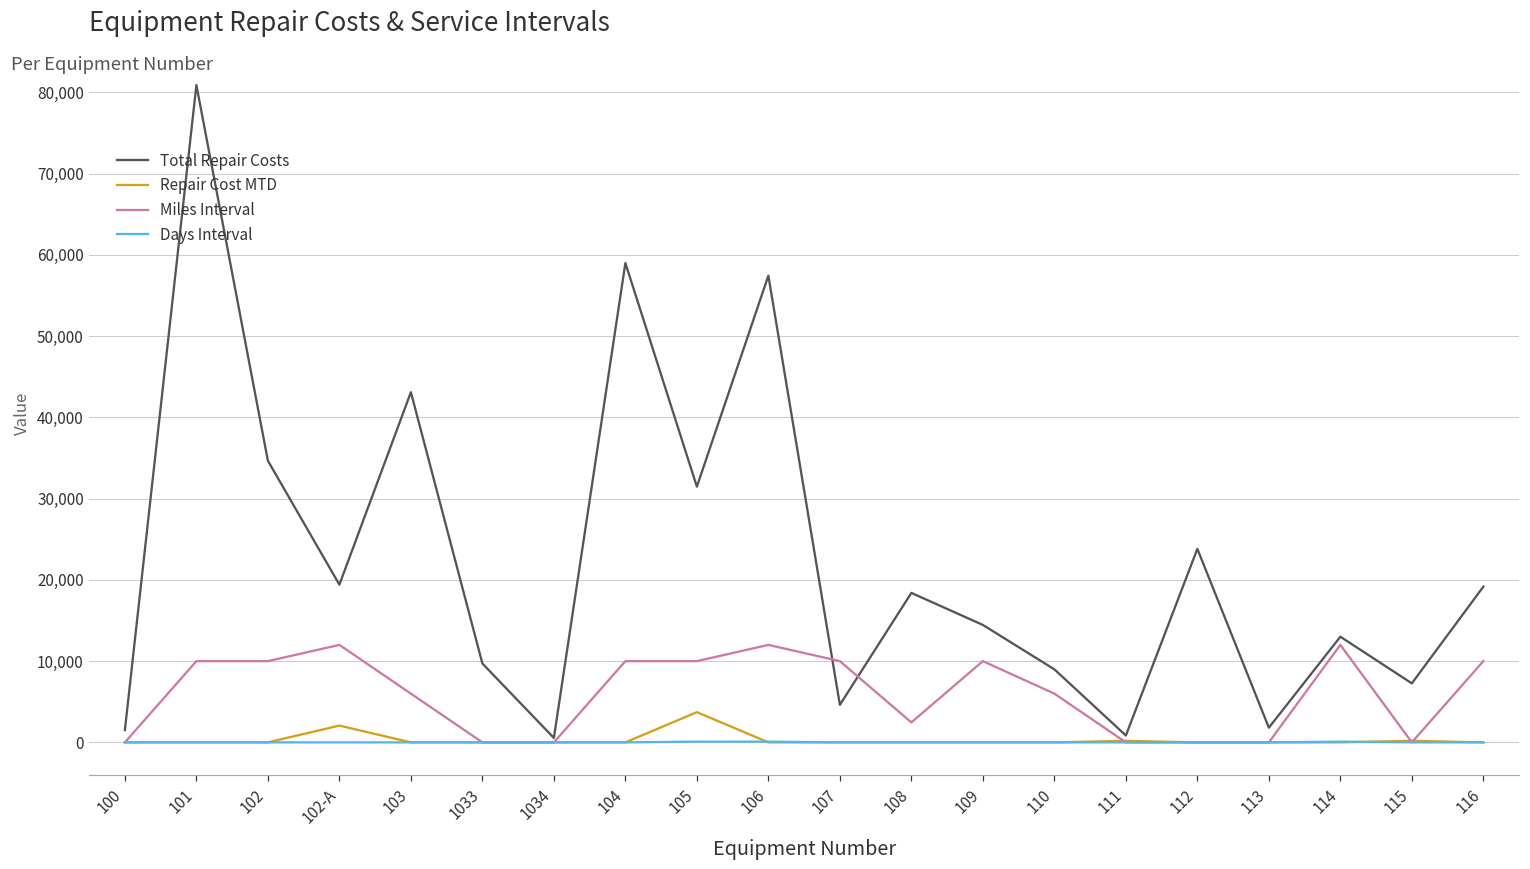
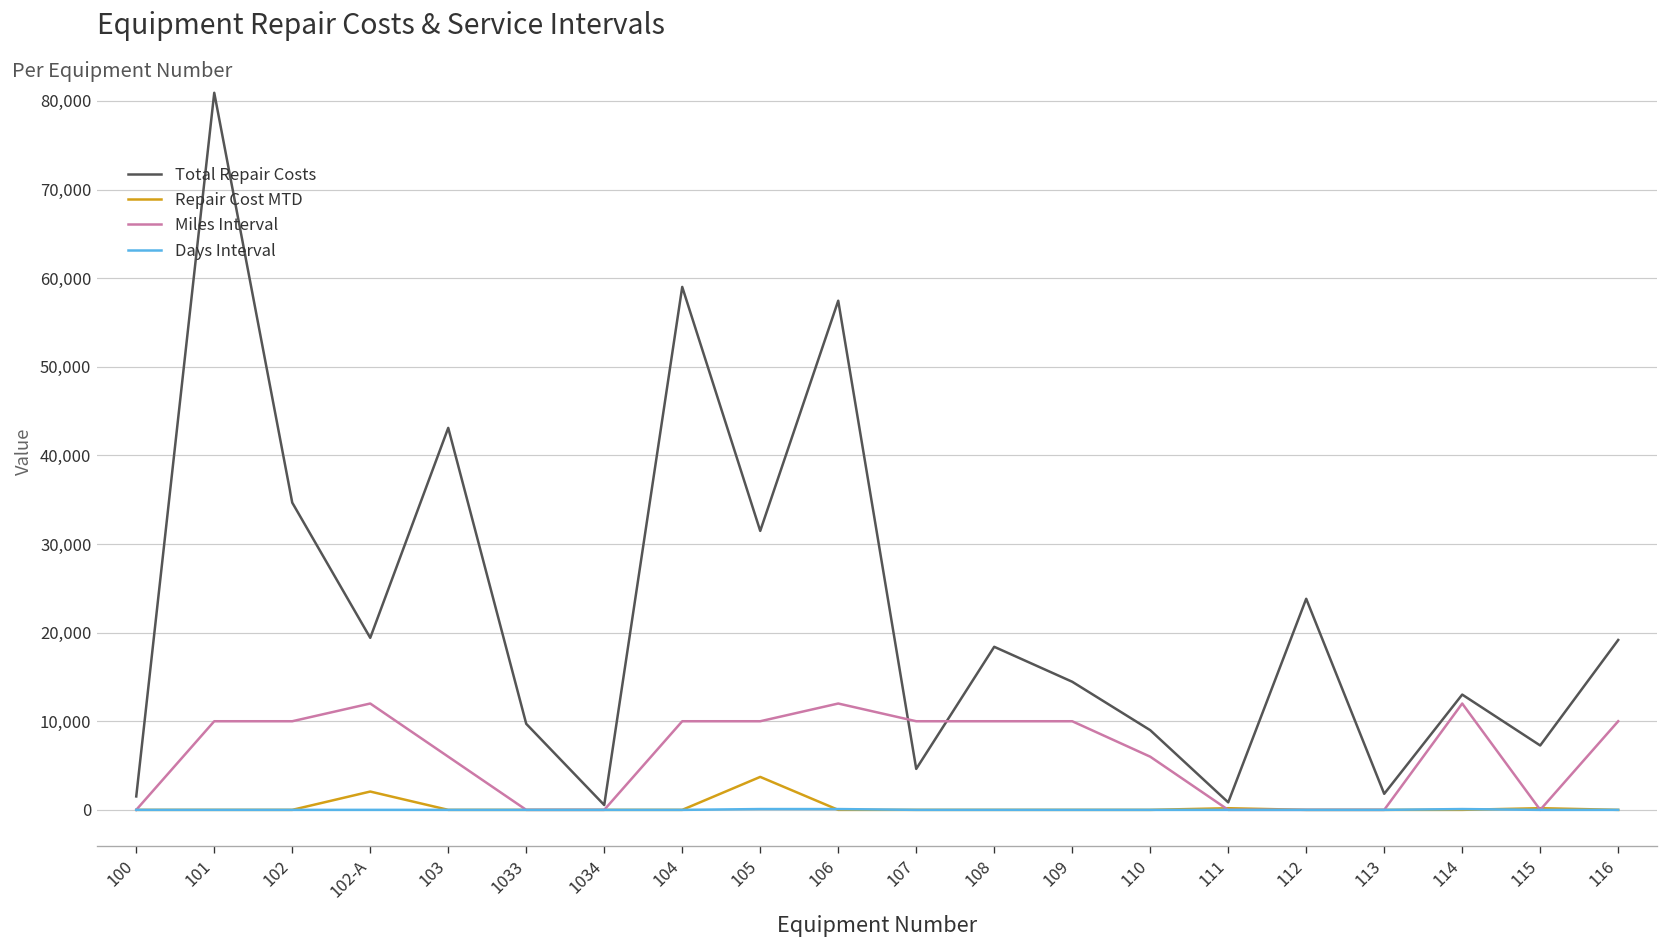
  {
    "Total Repair Costs": {
      "100": "2,000",
      "101": "81,000",
      "102": "35,000",
      "102-A": "19,000",
      "103": "43,000",
      "1033": "10,000",
      "1034": "1,000",
      "104": "59,000",
      "105": "31,000",
      "106": "57,000",
      "107": "5,000",
      "108": "18,000",
      "109": "14,000",
      "110": "9,000",
      "111": "1,000",
      "112": "24,000",
      "113": "2,000",
      "114": "13,000",
      "115": "7,000",
      "116": "19,000"
    },
    "Repair Cost MTD": {
      "102-A": "2,000",
      "105": "4,000"
    },
    "Miles Interval": {
      "101": "10,000",
      "102": "10,000",
      "102-A": "12,000",
      "103": "6,000",
      "104": "10,000",
      "105": "10,000",
      "106": "12,000",
      "107": "10,000",
-     "108": "2,000",
+     "108": "10,000",
      "109": "10,000",
      "110": "6,000",
      "114": "12,000",
      "116": "10,000"
    },
    "Days Interval": {
      "102-A": "0",
      "105": "0"
    }
  }
